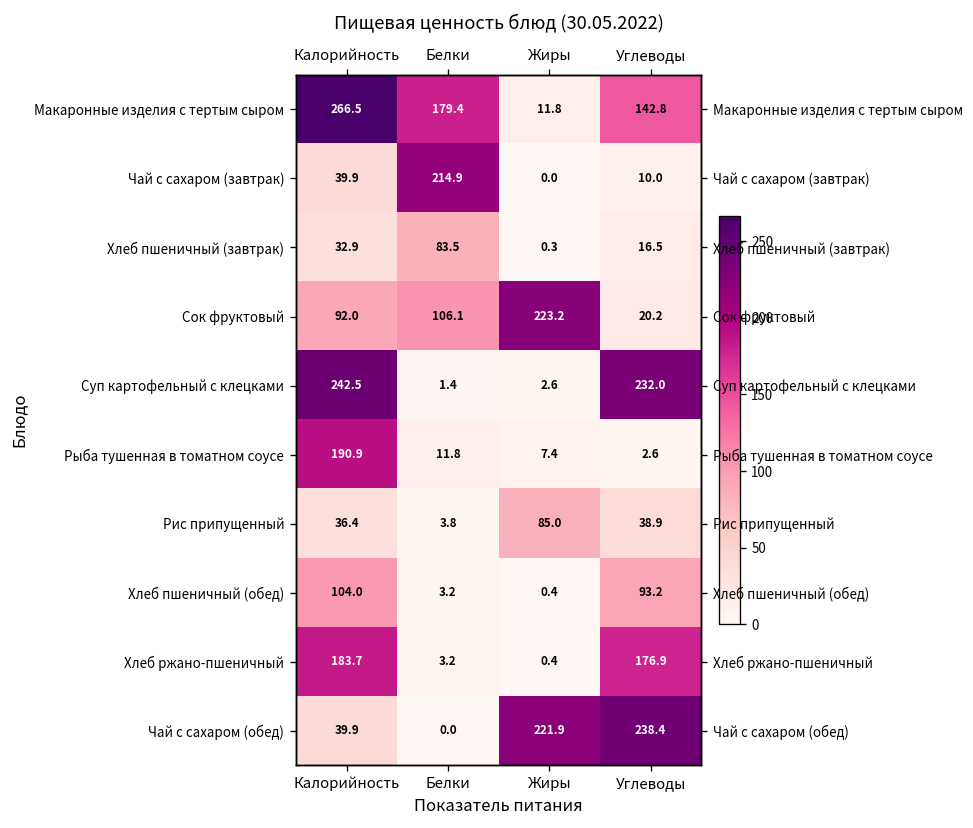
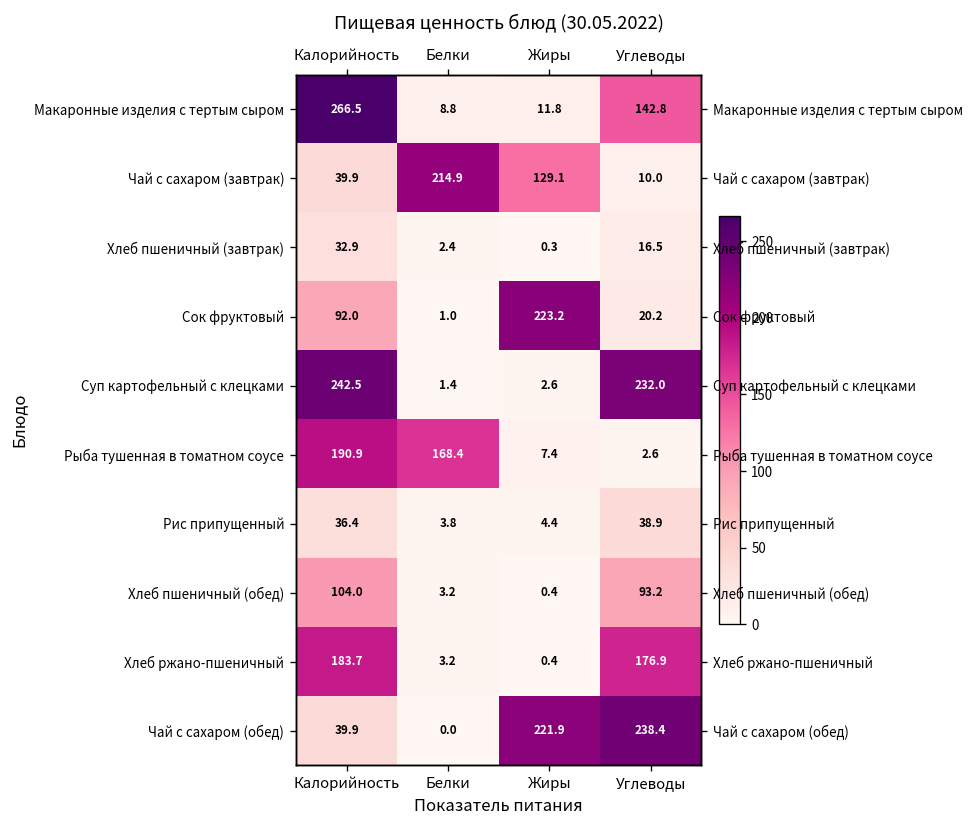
  {
    "Макаронные изделия с тертым сыром": {
      "Калорийность": 266.5,
-     "Белки": 179.4,
+     "Белки": 8.8,
      "Жиры": 11.8,
      "Углеводы": 142.8
    },
    "Чай с сахаром (завтрак)": {
      "Калорийность": 39.9,
      "Белки": 214.9,
-     "Жиры": 0.0,
+     "Жиры": 129.1,
      "Углеводы": 10.0
    },
    "Хлеб пшеничный (завтрак)": {
      "Калорийность": 32.9,
-     "Белки": 83.5,
+     "Белки": 2.4,
      "Жиры": 0.3,
      "Углеводы": 16.5
    },
    "Сок фруктовый": {
      "Калорийность": 92.0,
-     "Белки": 106.1,
+     "Белки": 1.0,
      "Жиры": 223.2,
      "Углеводы": 20.2
    },
    "Суп картофельный с клецками": {
      "Калорийность": 242.5,
      "Белки": 1.4,
      "Жиры": 2.6,
      "Углеводы": 232.0
    },
    "Рыба тушенная в томатном соусе": {
      "Калорийность": 190.9,
-     "Белки": 11.8,
+     "Белки": 168.4,
      "Жиры": 7.4,
      "Углеводы": 2.6
    },
    "Рис припущенный": {
      "Калорийность": 36.4,
      "Белки": 3.8,
-     "Жиры": 85.0,
+     "Жиры": 4.4,
      "Углеводы": 38.9
    },
    "Хлеб пшеничный (обед)": {
      "Калорийность": 104.0,
      "Белки": 3.2,
      "Жиры": 0.4,
      "Углеводы": 93.2
    },
    "Хлеб ржано-пшеничный": {
      "Калорийность": 183.7,
      "Белки": 3.2,
      "Жиры": 0.4,
      "Углеводы": 176.9
    },
    "Чай с сахаром (обед)": {
      "Калорийность": 39.9,
      "Белки": 0.0,
      "Жиры": 221.9,
      "Углеводы": 238.4
    }
  }
